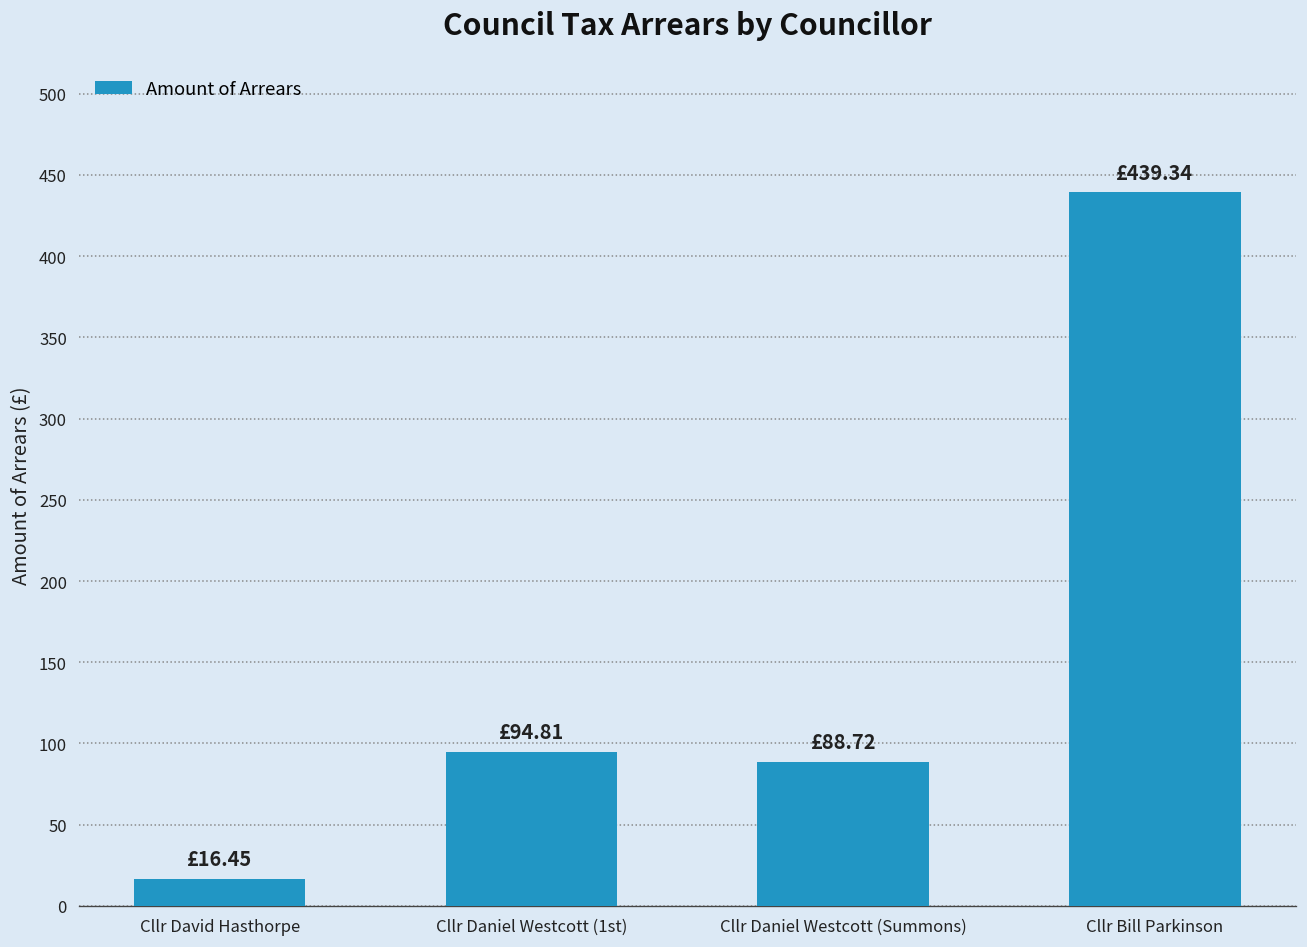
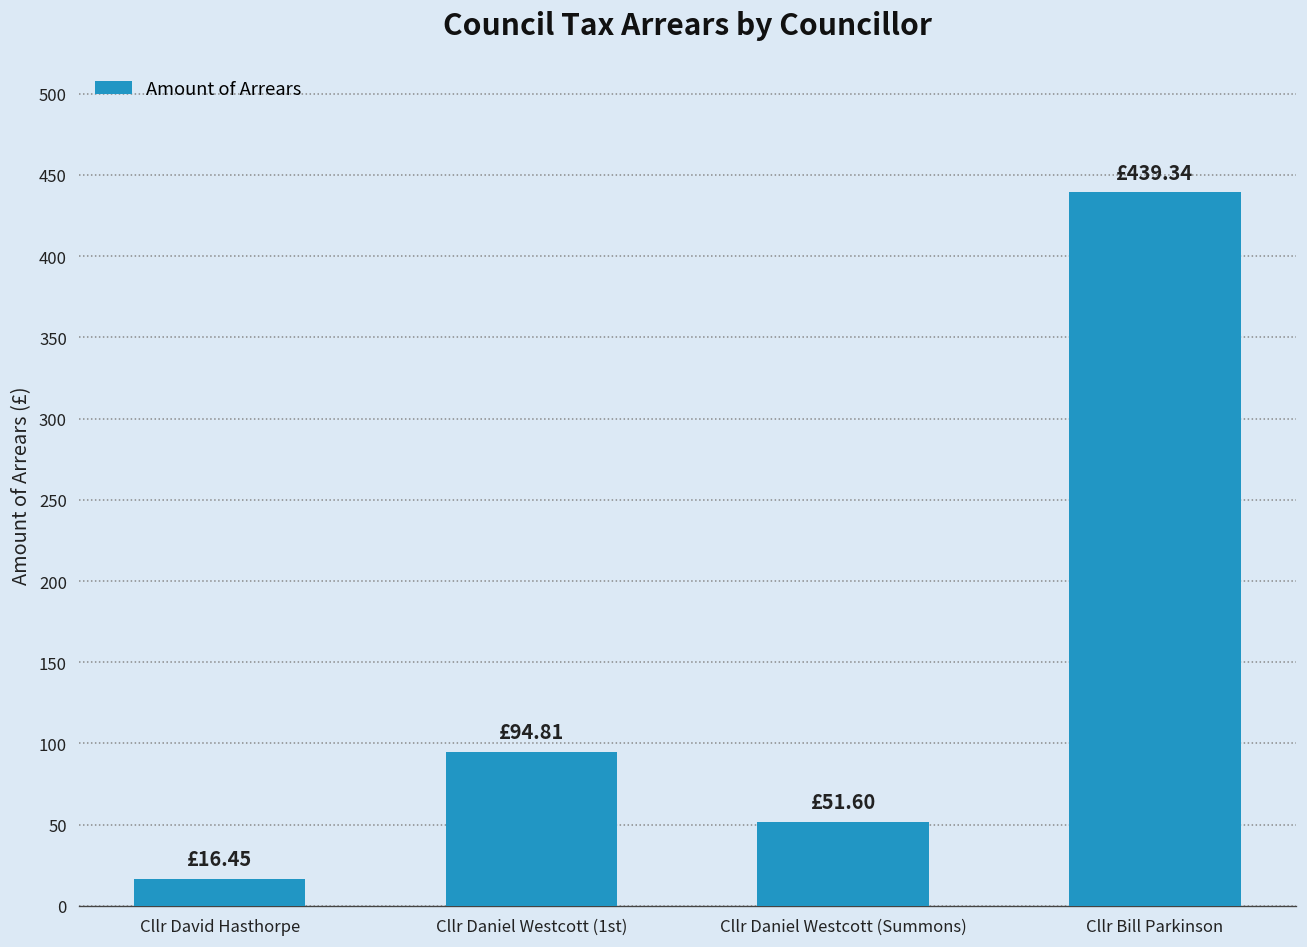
  {
    "Cllr David Hasthorpe": "£16.45",
    "Cllr Daniel Westcott (1st)": "£94.81",
-   "Cllr Daniel Westcott (Summons)": "£88.72",
+   "Cllr Daniel Westcott (Summons)": "£51.60",
    "Cllr Bill Parkinson": "£439.34"
  }
